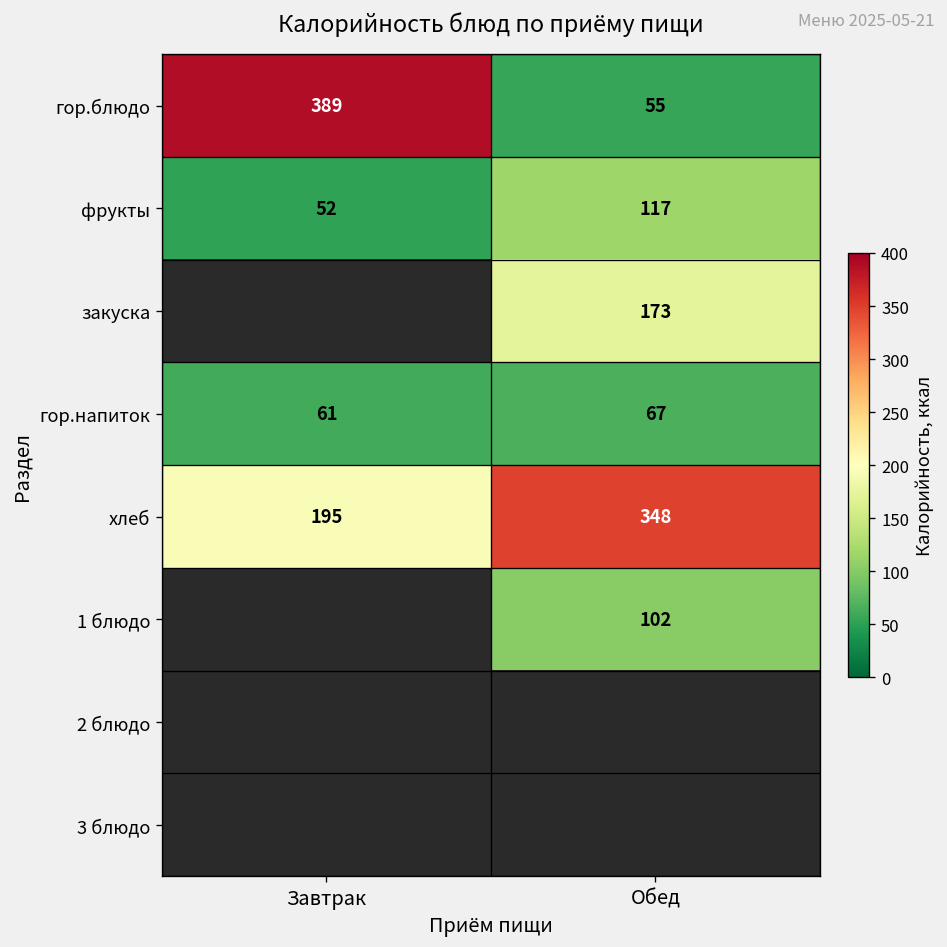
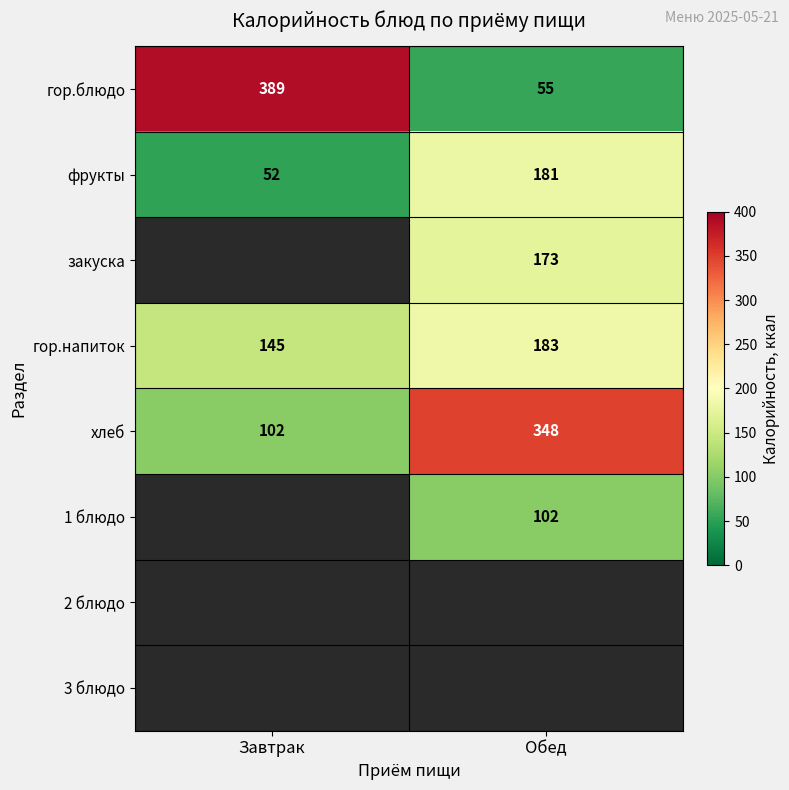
  {
    "гор.блюдо": {
      "Завтрак": 389,
      "Обед": 55
    },
    "фрукты": {
      "Завтрак": 52,
-     "Обед": 117
+     "Обед": 181
    },
    "закуска": {
      "Обед": 173
    },
    "гор.напиток": {
-     "Завтрак": 61,
-     "Обед": 67
+     "Завтрак": 145,
+     "Обед": 183
    },
    "хлеб": {
-     "Завтрак": 195,
+     "Завтрак": 102,
      "Обед": 348
    },
    "1 блюдо": {
      "Обед": 102
    }
  }
